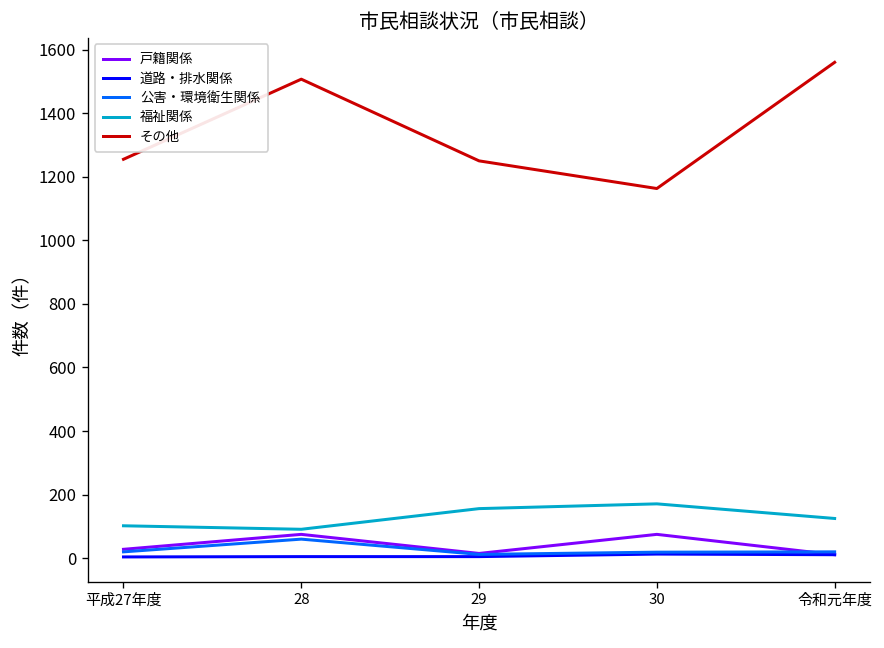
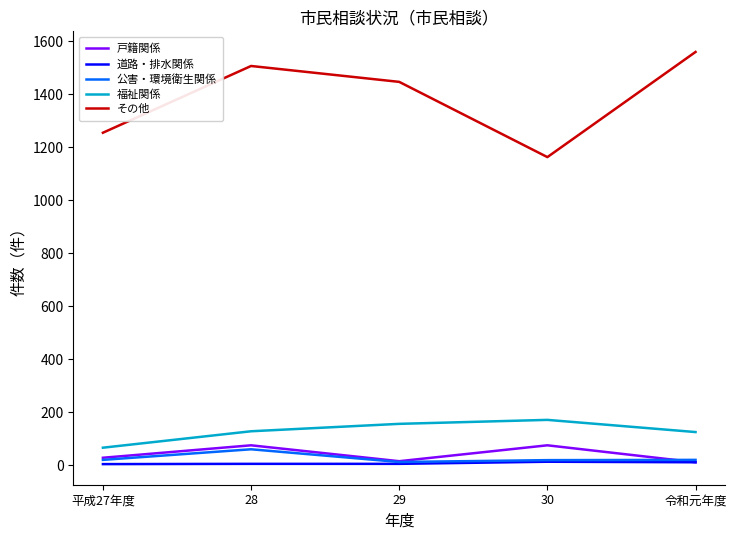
  {
    "戸籍関係": {
      "28": 80,
      "30": 80
    },
    "道路・排水関係": {
      "平成27年度": 0,
      "28": 10
    },
    "公害・環境衛生関係": {
      "28": 60
    },
    "福祉関係": {
-     "平成27年度": 100,
-     "28": 90,
+     "平成27年度": 70,
+     "28": 130,
      "29": 160,
      "30": 170,
      "令和元年度": 130
    },
    "その他": {
      "平成27年度": 1260,
      "28": 1510,
-     "29": 1250,
+     "29": 1450,
      "30": 1160,
      "令和元年度": 1560
    }
  }
